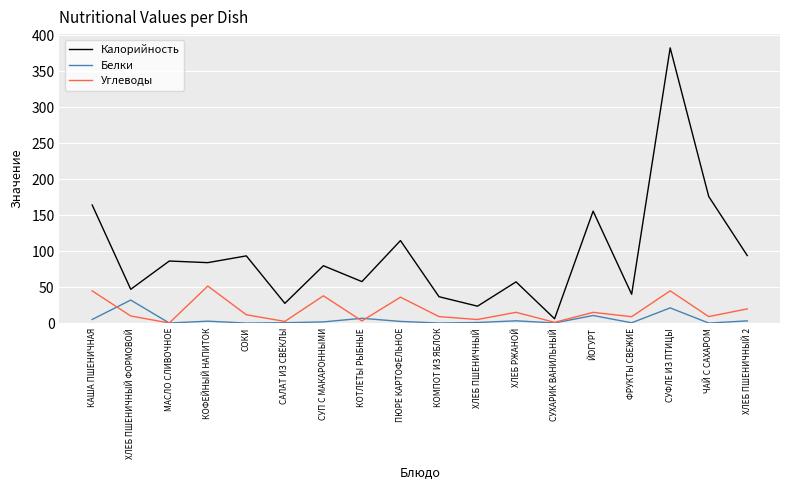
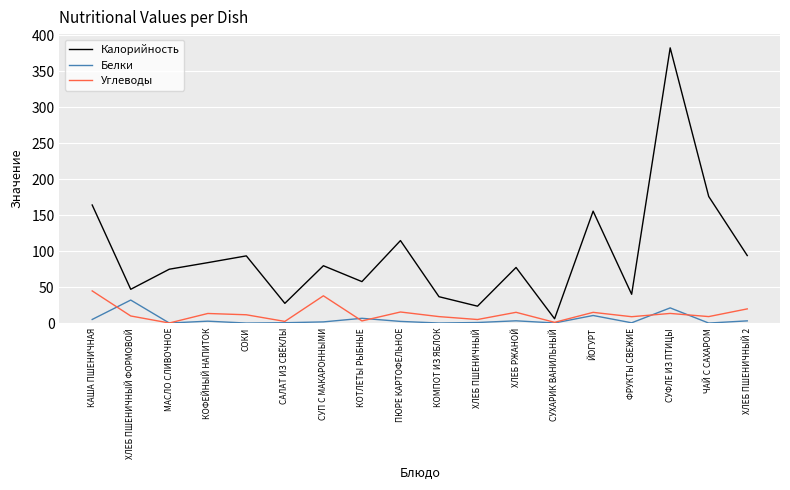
  {
    "Калорийность": {
      "КАША ПШЕНИЧНАЯ": 160,
      "ХЛЕБ ПШЕНИЧНЫЙ ФОРМОВОЙ": 50,
-     "МАСЛО СЛИВОЧНОЕ": 90,
+     "МАСЛО СЛИВОЧНОЕ": 70,
      "КОФЕЙНЫЙ НАПИТОК": 80,
      "СОКИ": 90,
      "САЛАТ ИЗ СВЁКЛЫ": 30,
      "СУП С МАКАРОННЫМИ": 80,
      "КОТЛЕТЫ РЫБНЫЕ": 60,
      "ПЮРЕ КАРТОФЕЛЬНОЕ": 110,
      "КОМПОТ ИЗ ЯБЛОК": 40,
      "ХЛЕБ ПШЕНИЧНЫЙ": 20,
-     "ХЛЕБ РЖАНОЙ": 60,
+     "ХЛЕБ РЖАНОЙ": 80,
      "СУХАРИК ВАНИЛЬНЫЙ": 10,
      "ЙОГУРТ": 160,
      "ФРУКТЫ СВЕЖИЕ": 40,
      "СУФЛЕ ИЗ ПТИЦЫ": 380,
      "ЧАЙ С САХАРОМ": 180,
      "ХЛЕБ ПШЕНИЧНЫЙ 2": 90
    },
    "Белки": {
      "КАША ПШЕНИЧНАЯ": 10,
      "ХЛЕБ ПШЕНИЧНЫЙ ФОРМОВОЙ": 30,
      "КОФЕЙНЫЙ НАПИТОК": 0,
      "СОКИ": 0,
      "СУП С МАКАРОННЫМИ": 0,
      "КОТЛЕТЫ РЫБНЫЕ": 10,
      "ПЮРЕ КАРТОФЕЛЬНОЕ": 0,
      "КОМПОТ ИЗ ЯБЛОК": 0,
      "ХЛЕБ ПШЕНИЧНЫЙ": 0,
      "ХЛЕБ РЖАНОЙ": 0,
      "ЙОГУРТ": 10,
      "ФРУКТЫ СВЕЖИЕ": 0,
      "СУФЛЕ ИЗ ПТИЦЫ": 20,
      "ЧАЙ С САХАРОМ": 0,
      "ХЛЕБ ПШЕНИЧНЫЙ 2": 0
    },
    "Углеводы": {
      "КАША ПШЕНИЧНАЯ": 40,
      "ХЛЕБ ПШЕНИЧНЫЙ ФОРМОВОЙ": 10,
-     "КОФЕЙНЫЙ НАПИТОК": 50,
+     "КОФЕЙНЫЙ НАПИТОК": 10,
      "СОКИ": 10,
      "СУП С МАКАРОННЫМИ": 40,
      "КОТЛЕТЫ РЫБНЫЕ": 0,
-     "ПЮРЕ КАРТОФЕЛЬНОЕ": 40,
+     "ПЮРЕ КАРТОФЕЛЬНОЕ": 20,
      "КОМПОТ ИЗ ЯБЛОК": 10,
      "ХЛЕБ ПШЕНИЧНЫЙ": 0,
      "ХЛЕБ РЖАНОЙ": 10,
      "ЙОГУРТ": 10,
      "ФРУКТЫ СВЕЖИЕ": 10,
-     "СУФЛЕ ИЗ ПТИЦЫ": 40,
+     "СУФЛЕ ИЗ ПТИЦЫ": 10,
      "ЧАЙ С САХАРОМ": 10,
      "ХЛЕБ ПШЕНИЧНЫЙ 2": 20
    }
  }
